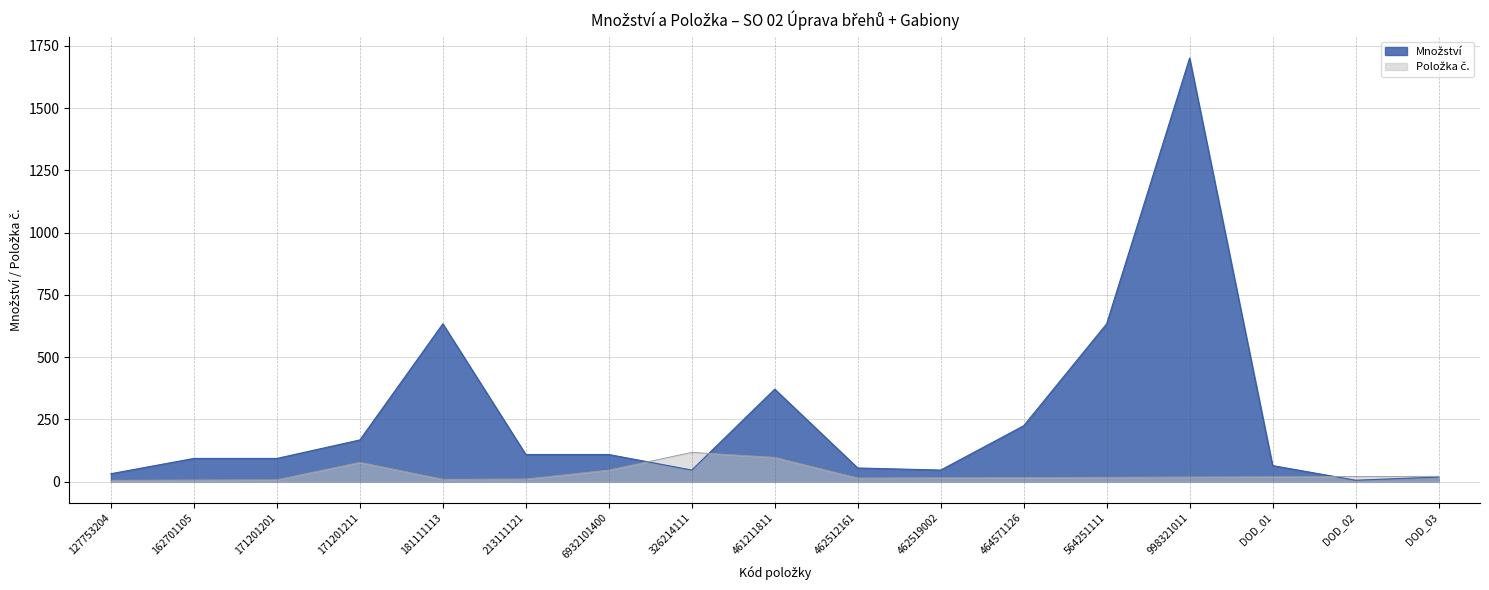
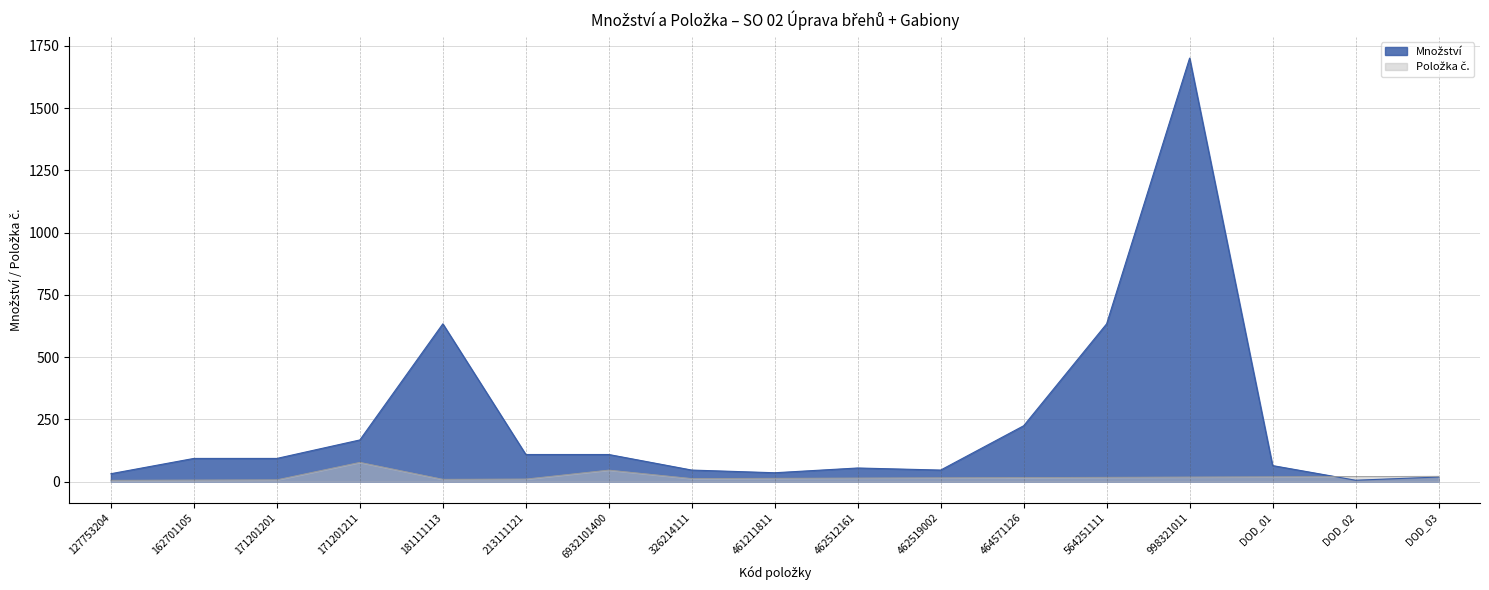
  {
    "Množství": {
      "127753204": 30,
      "162701105": 90,
      "171201201": 90,
      "171201211": 170,
      "181111113": 630,
      "213111121": 110,
      "6932101400": 110,
      "326214111": 50,
-     "461211811": 370,
+     "461211811": 40,
      "462512161": 50,
      "462519002": 50,
      "464571126": 220,
      "564251111": 630,
      "998321011": 1700,
      "DOD_01": 60,
      "DOD_02": 10
    },
    "Položka č.": {
      "127753204": 10,
      "162701105": 10,
      "171201201": 10,
      "171201211": 80,
      "181111113": 10,
      "213111121": 10,
      "6932101400": 50,
-     "326214111": 120,
-     "461211811": 100,
+     "326214111": 10,
+     "461211811": 10,
      "462512161": 10,
      "462519002": 20,
      "464571126": 20,
      "564251111": 20,
      "998321011": 20,
      "DOD_01": 20,
      "DOD_02": 20
    }
  }
